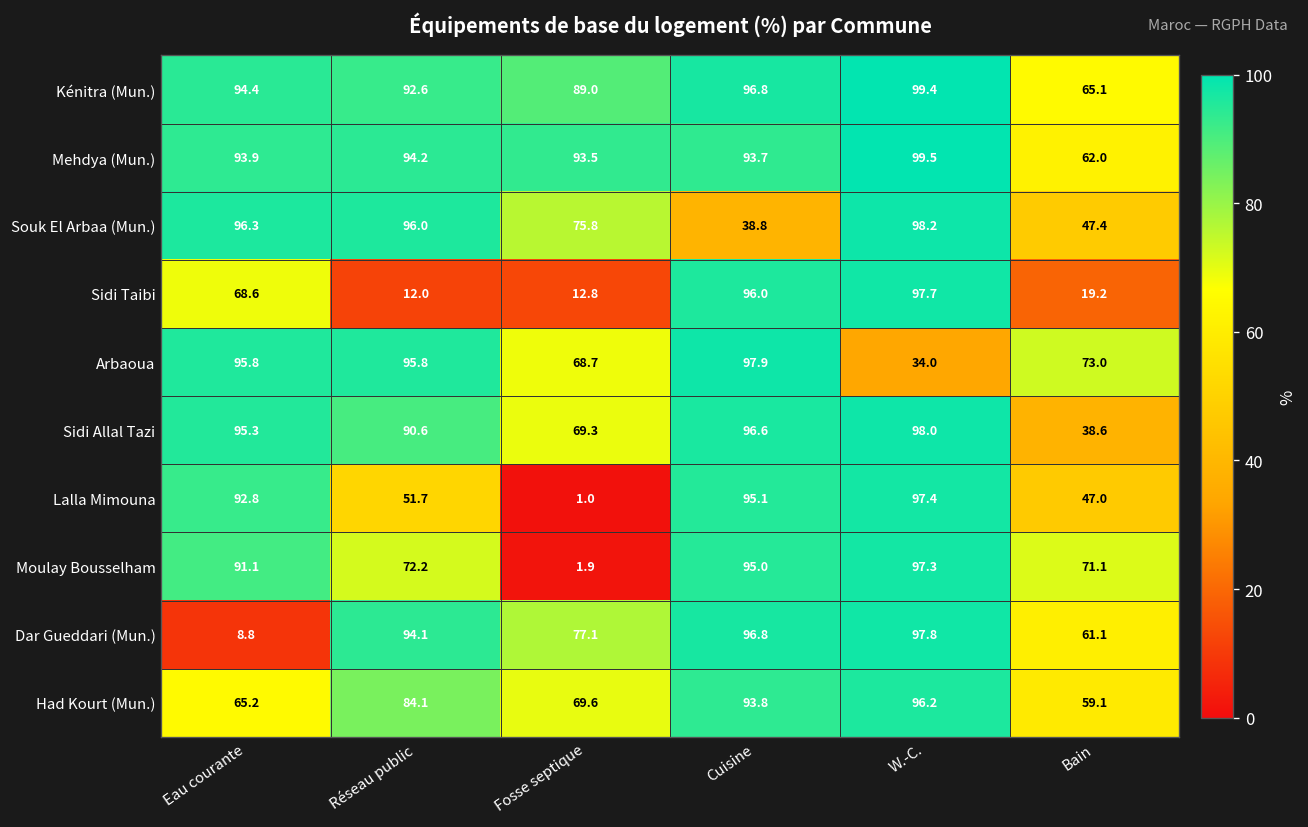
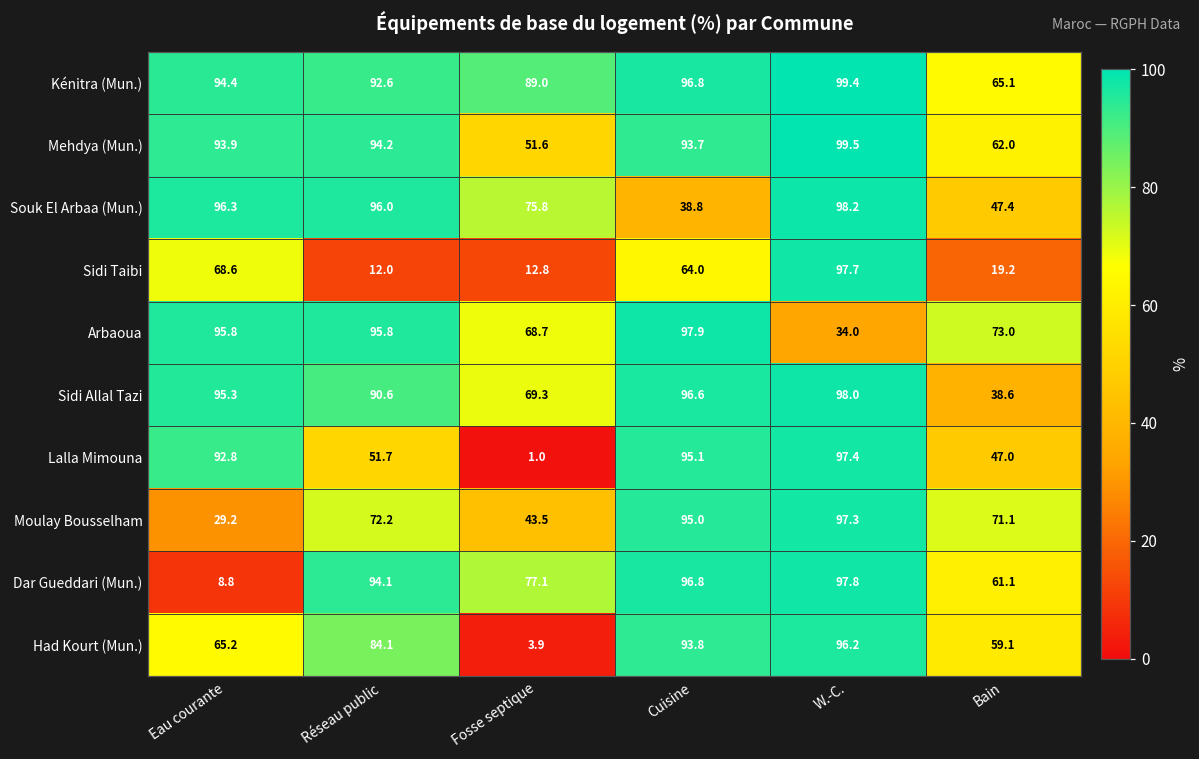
  {
    "Kénitra (Mun.)": {
      "Eau courante": 94.4,
      "Réseau public": 92.6,
      "Fosse septique": 89.0,
      "Cuisine": 96.8,
      "W.-C.": 99.4,
      "Bain": 65.1
    },
    "Mehdya (Mun.)": {
      "Eau courante": 93.9,
      "Réseau public": 94.2,
-     "Fosse septique": 93.5,
+     "Fosse septique": 51.6,
      "Cuisine": 93.7,
      "W.-C.": 99.5,
      "Bain": 62.0
    },
    "Souk El Arbaa (Mun.)": {
      "Eau courante": 96.3,
      "Réseau public": 96.0,
      "Fosse septique": 75.8,
      "Cuisine": 38.8,
      "W.-C.": 98.2,
      "Bain": 47.4
    },
    "Sidi Taibi": {
      "Eau courante": 68.6,
      "Réseau public": 12.0,
      "Fosse septique": 12.8,
-     "Cuisine": 96.0,
+     "Cuisine": 64.0,
      "W.-C.": 97.7,
      "Bain": 19.2
    },
    "Arbaoua": {
      "Eau courante": 95.8,
      "Réseau public": 95.8,
      "Fosse septique": 68.7,
      "Cuisine": 97.9,
      "W.-C.": 34.0,
      "Bain": 73.0
    },
    "Sidi Allal Tazi": {
      "Eau courante": 95.3,
      "Réseau public": 90.6,
      "Fosse septique": 69.3,
      "Cuisine": 96.6,
      "W.-C.": 98.0,
      "Bain": 38.6
    },
    "Lalla Mimouna": {
      "Eau courante": 92.8,
      "Réseau public": 51.7,
      "Fosse septique": 1.0,
      "Cuisine": 95.1,
      "W.-C.": 97.4,
      "Bain": 47.0
    },
    "Moulay Bousselham": {
-     "Eau courante": 91.1,
+     "Eau courante": 29.2,
      "Réseau public": 72.2,
-     "Fosse septique": 1.9,
+     "Fosse septique": 43.5,
      "Cuisine": 95.0,
      "W.-C.": 97.3,
      "Bain": 71.1
    },
    "Dar Gueddari (Mun.)": {
      "Eau courante": 8.8,
      "Réseau public": 94.1,
      "Fosse septique": 77.1,
      "Cuisine": 96.8,
      "W.-C.": 97.8,
      "Bain": 61.1
    },
    "Had Kourt (Mun.)": {
      "Eau courante": 65.2,
      "Réseau public": 84.1,
-     "Fosse septique": 69.6,
+     "Fosse septique": 3.9,
      "Cuisine": 93.8,
      "W.-C.": 96.2,
      "Bain": 59.1
    }
  }
